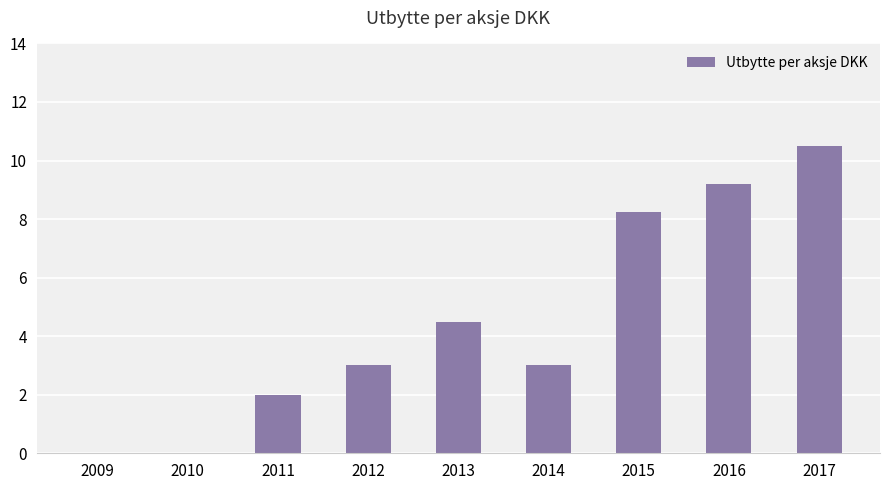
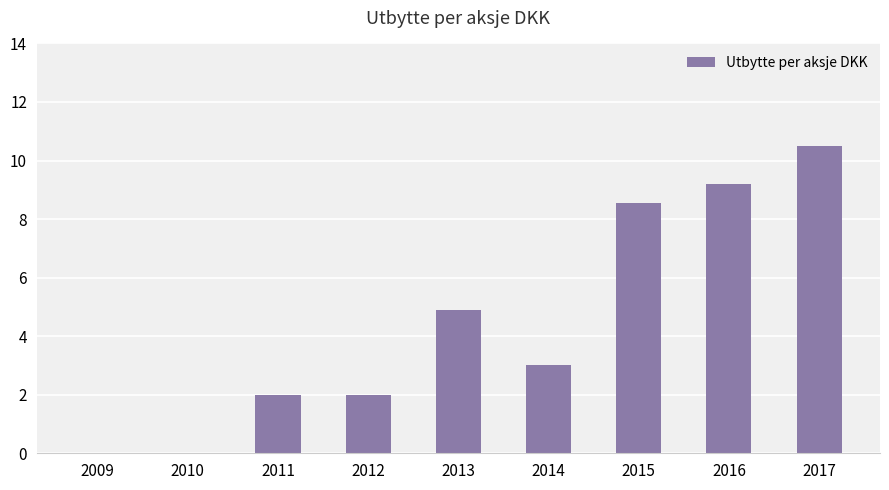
  {
    "2009": 0.0,
    "2010": 0.0,
    "2011": 2.0,
-   "2012": 3,
-   "2013": 4.5,
+   "2012": 2,
+   "2013": 4.9,
    "2014": 3.0,
-   "2015": 8.3,
+   "2015": 8.5,
    "2016": 9.2,
    "2017": 10.5
  }
